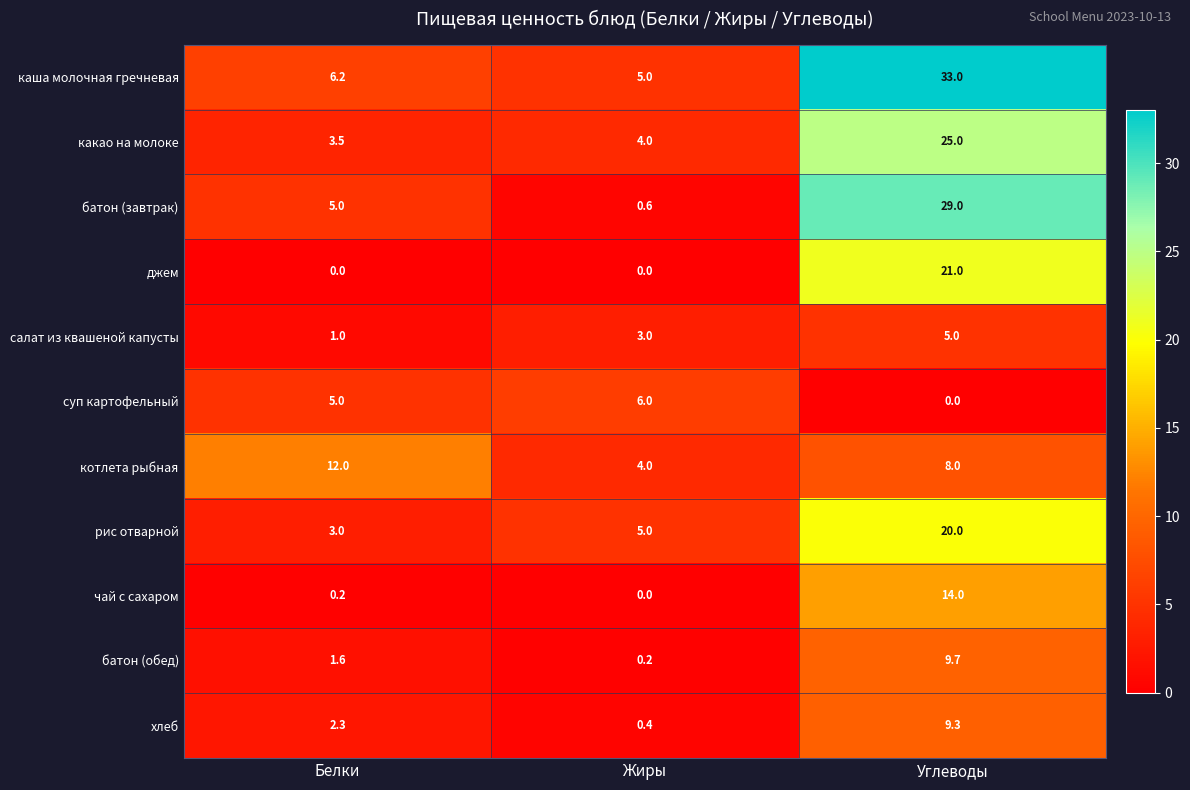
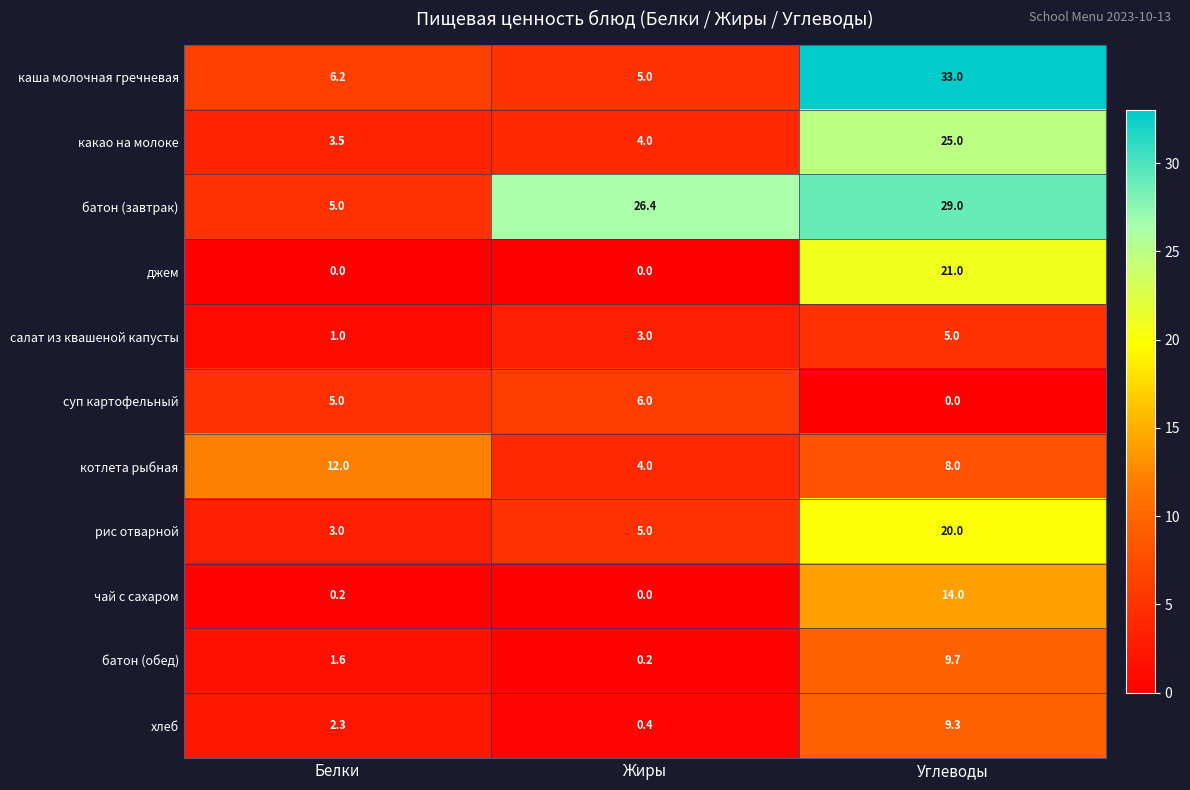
  {
    "каша молочная гречневая": {
      "Белки": 6.2,
      "Жиры": 5.0,
      "Углеводы": 33.0
    },
    "какао на молоке": {
      "Белки": 3.5,
      "Жиры": 4.0,
      "Углеводы": 25.0
    },
    "батон (завтрак)": {
      "Белки": 5.0,
-     "Жиры": 0.6,
+     "Жиры": 26.4,
      "Углеводы": 29.0
    },
    "джем": {
      "Белки": 0.0,
      "Жиры": 0.0,
      "Углеводы": 21.0
    },
    "салат из квашеной капусты": {
      "Белки": 1.0,
      "Жиры": 3.0,
      "Углеводы": 5.0
    },
    "суп картофельный": {
      "Белки": 5.0,
      "Жиры": 6.0,
      "Углеводы": 0.0
    },
    "котлета рыбная": {
      "Белки": 12.0,
      "Жиры": 4.0,
      "Углеводы": 8.0
    },
    "рис отварной": {
      "Белки": 3.0,
      "Жиры": 5.0,
      "Углеводы": 20.0
    },
    "чай с сахаром": {
      "Белки": 0.2,
      "Жиры": 0.0,
      "Углеводы": 14.0
    },
    "батон (обед)": {
      "Белки": 1.6,
      "Жиры": 0.2,
      "Углеводы": 9.7
    },
    "хлеб": {
      "Белки": 2.3,
      "Жиры": 0.4,
      "Углеводы": 9.3
    }
  }
